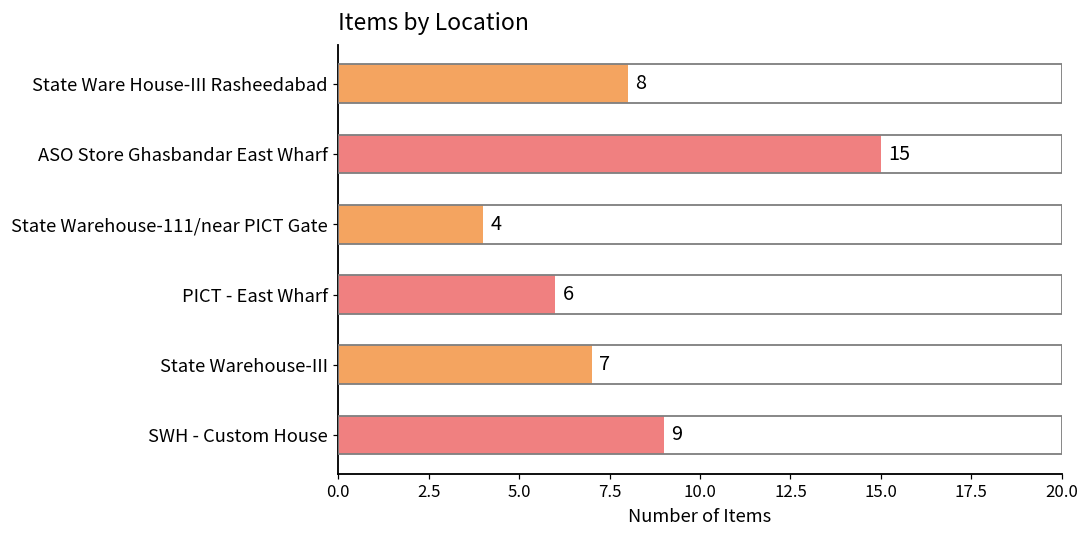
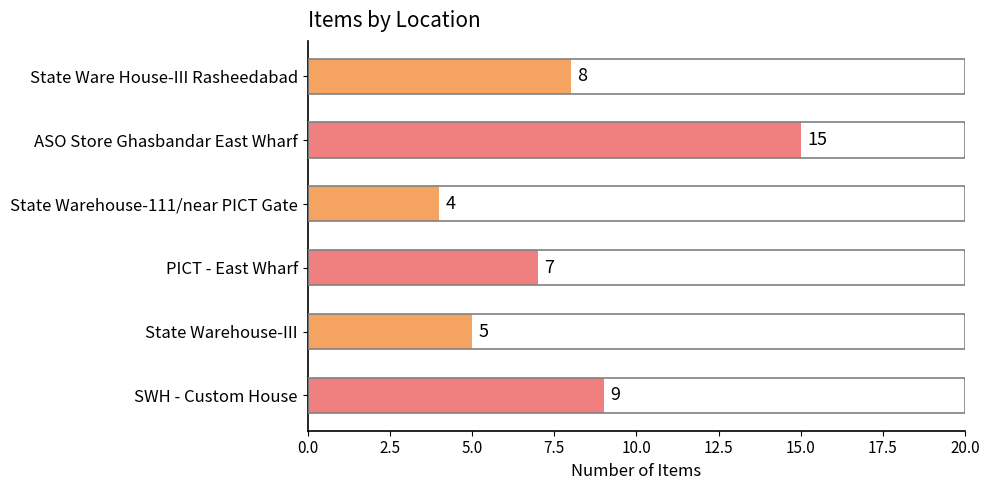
  {
    "State Ware House-III Rasheedabad": 8,
    "ASO Store Ghasbandar East Wharf": 15,
    "State Warehouse-111/near PICT Gate": 4,
-   "PICT - East Wharf": 6,
-   "State Warehouse-III": 7,
+   "PICT - East Wharf": 7,
+   "State Warehouse-III": 5,
    "SWH - Custom House": 9
  }
